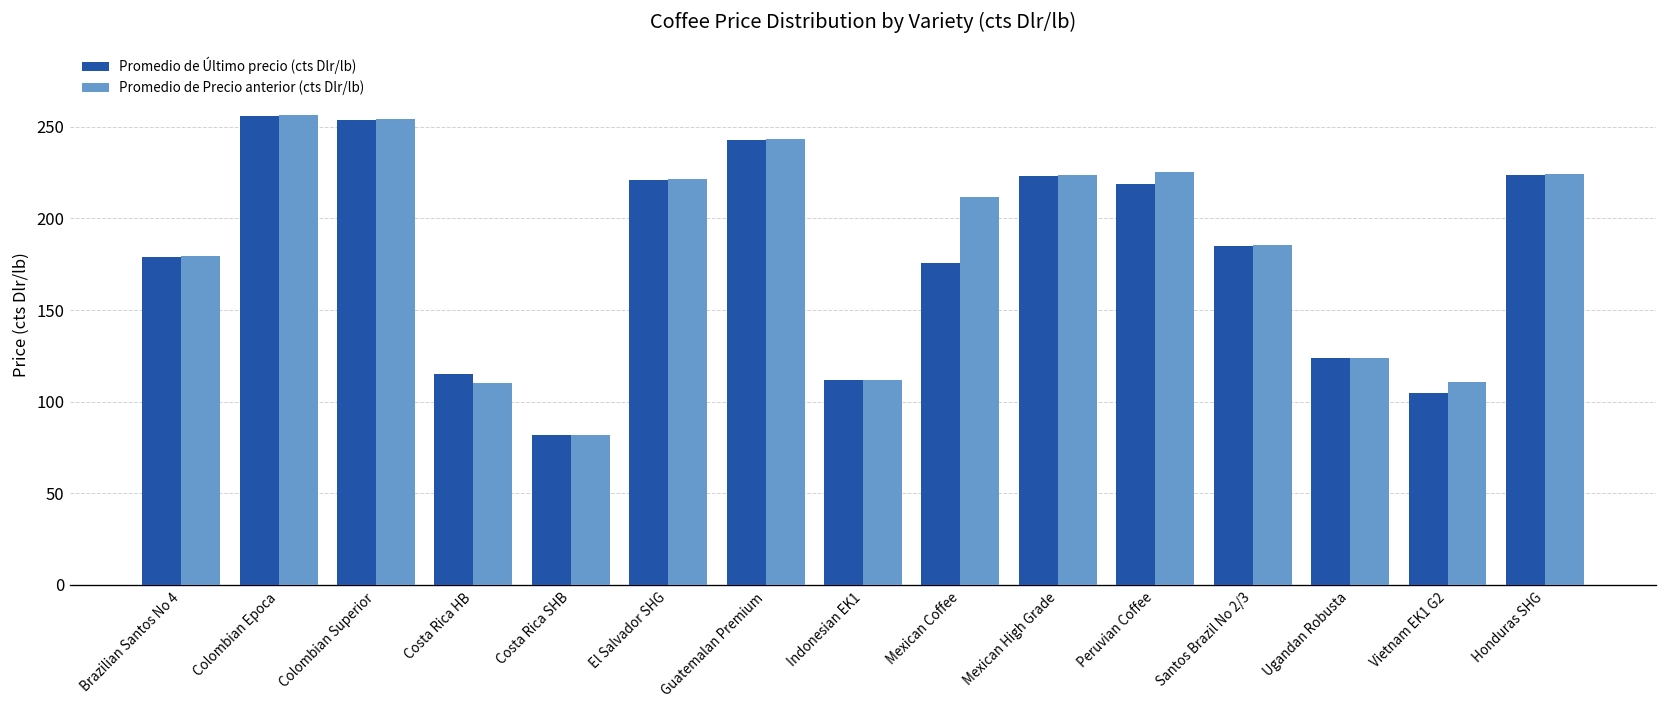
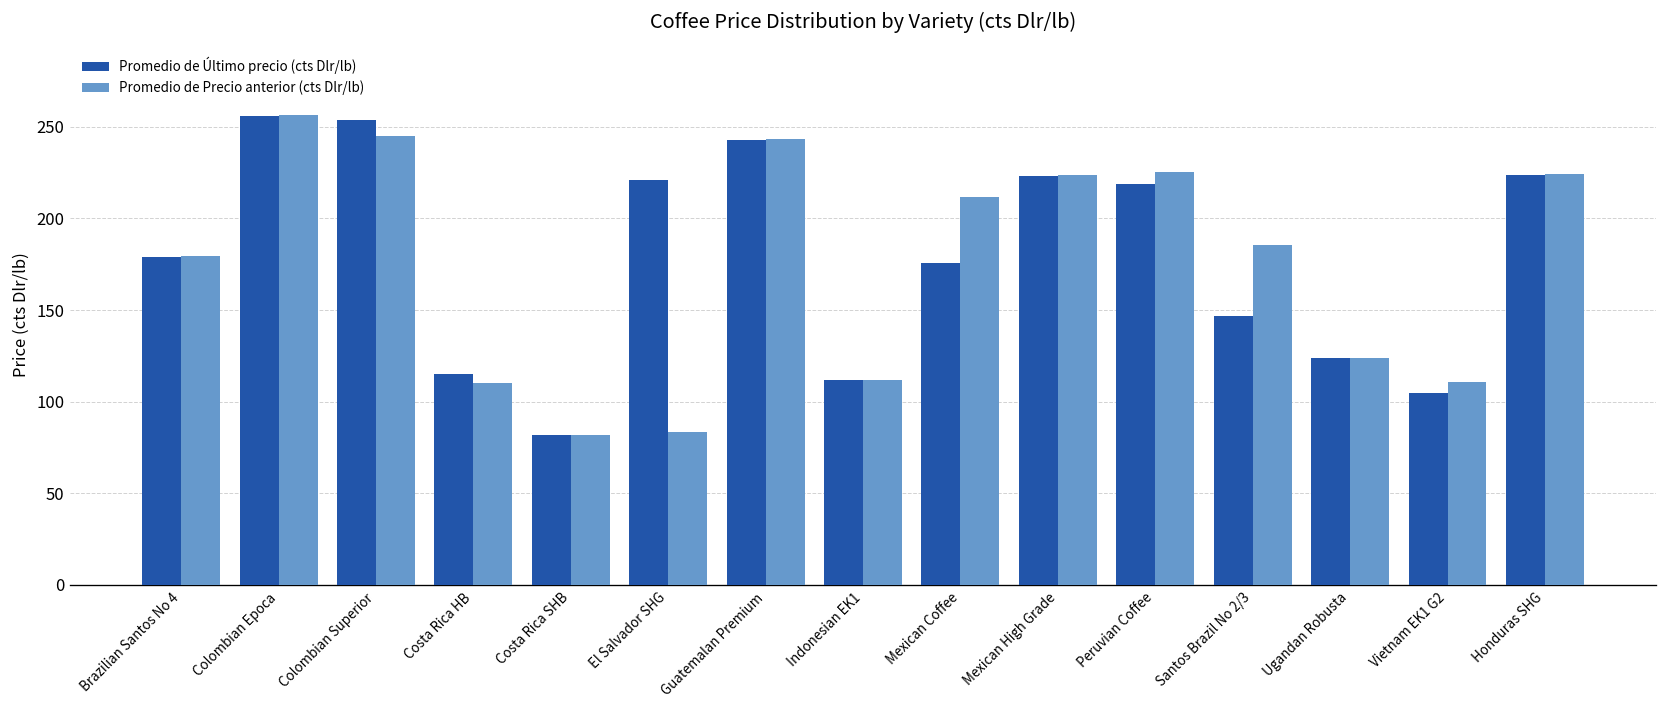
  {
    "Promedio de Último precio (cts Dlr/lb)": {
      "Brazilian Santos No 4": 179,
      "Colombian Epoca": 256,
      "Colombian Superior": 254,
      "Costa Rica HB": 115,
      "Costa Rica SHB": 82,
      "El Salvador SHG": 221,
      "Guatemalan Premium": 243,
      "Indonesian EK1": 112,
      "Mexican Coffee": 176,
      "Mexican High Grade": 223,
      "Peruvian Coffee": 219,
-     "Santos Brazil No 2/3": 185,
+     "Santos Brazil No 2/3": 147,
      "Ugandan Robusta": 124,
      "Vietnam EK1 G2": 105,
      "Honduras SHG": 224
    },
    "Promedio de Precio anterior (cts Dlr/lb)": {
      "Brazilian Santos No 4": 179,
      "Colombian Epoca": 256,
-     "Colombian Superior": 254,
+     "Colombian Superior": 245,
      "Costa Rica HB": 110,
      "Costa Rica SHB": 82,
-     "El Salvador SHG": 221,
+     "El Salvador SHG": 83,
      "Guatemalan Premium": 243,
      "Indonesian EK1": 112,
      "Mexican Coffee": 211,
      "Mexican High Grade": 223,
      "Peruvian Coffee": 225,
      "Santos Brazil No 2/3": 185,
      "Ugandan Robusta": 124,
      "Vietnam EK1 G2": 111,
      "Honduras SHG": 224
    }
  }
